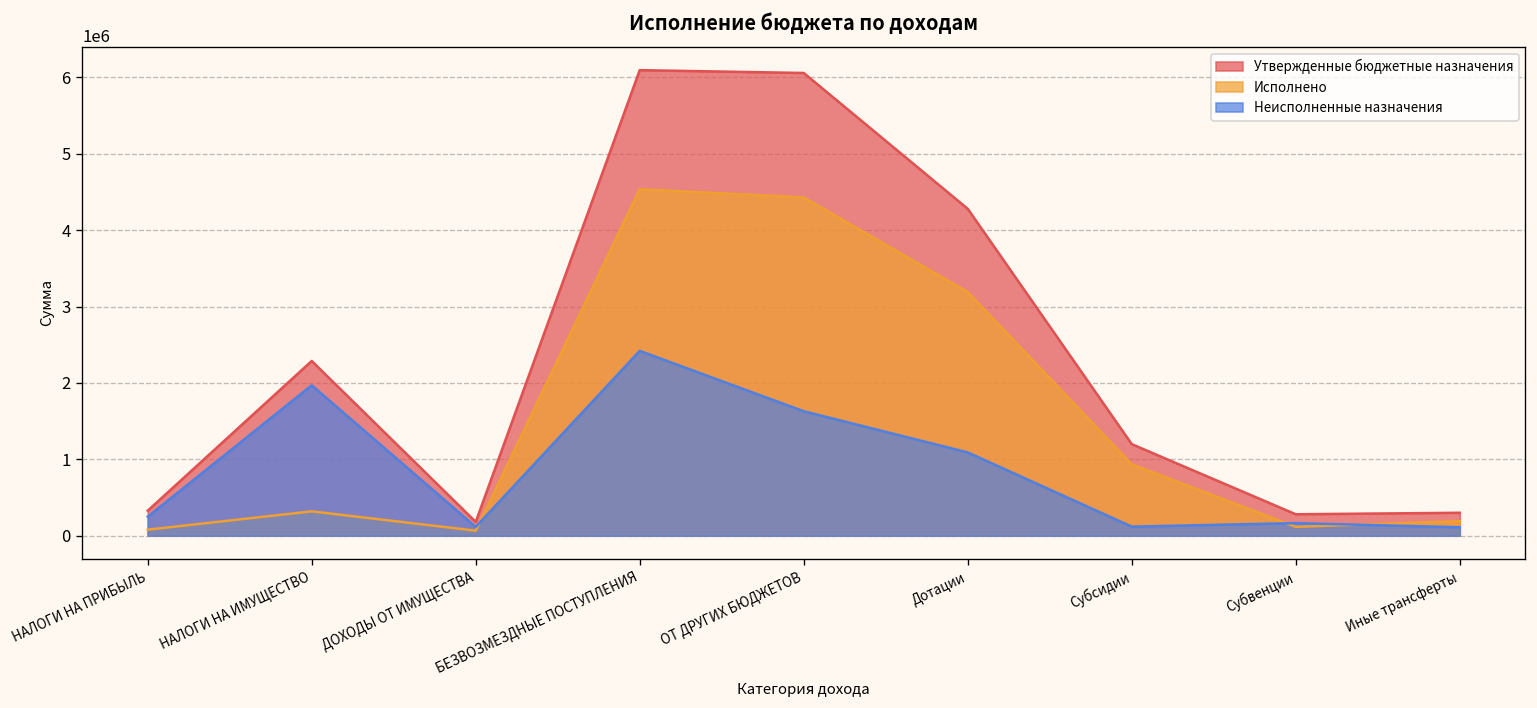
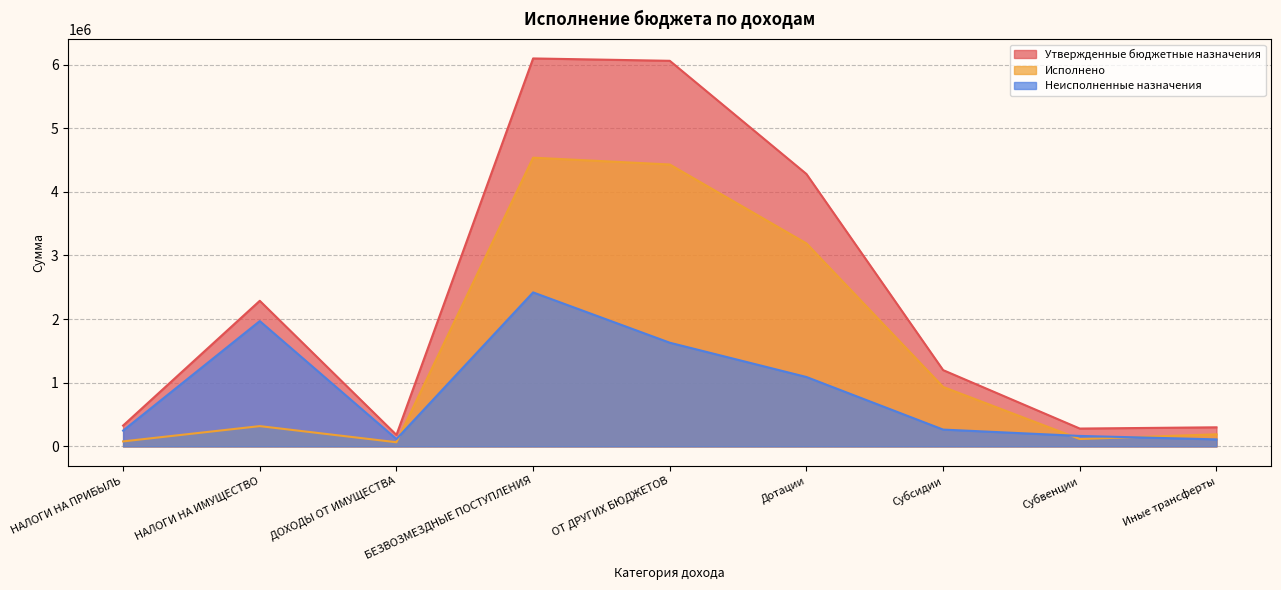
  {
    "Утвержденные бюджетные назначения": {
      "НАЛОГИ НА ПРИБЫЛЬ": 300000,
      "НАЛОГИ НА ИМУЩЕСТВО": 2300000,
      "ДОХОДЫ ОТ ИМУЩЕСТВА": 200000,
      "БЕЗВОЗМЕЗДНЫЕ ПОСТУПЛЕНИЯ": 6100000,
      "ОТ ДРУГИХ БЮДЖЕТОВ": 6100000,
      "Дотации": 4300000,
      "Субсидии": 1200000,
      "Субвенции": 300000,
      "Иные трансферты": 300000
    },
    "Исполнено": {
      "НАЛОГИ НА ПРИБЫЛЬ": 100000,
      "НАЛОГИ НА ИМУЩЕСТВО": 300000,
      "ДОХОДЫ ОТ ИМУЩЕСТВА": 100000,
      "БЕЗВОЗМЕЗДНЫЕ ПОСТУПЛЕНИЯ": 4500000,
      "ОТ ДРУГИХ БЮДЖЕТОВ": 4400000,
      "Дотации": 3200000,
      "Субсидии": 900000,
      "Субвенции": 100000,
      "Иные трансферты": 200000
    },
    "Неисполненные назначения": {
      "НАЛОГИ НА ПРИБЫЛЬ": 200000,
      "НАЛОГИ НА ИМУЩЕСТВО": 2000000,
      "ДОХОДЫ ОТ ИМУЩЕСТВА": 100000,
      "БЕЗВОЗМЕЗДНЫЕ ПОСТУПЛЕНИЯ": 2400000,
      "ОТ ДРУГИХ БЮДЖЕТОВ": 1600000,
      "Дотации": 1100000,
-     "Субсидии": 100000,
+     "Субсидии": 300000,
      "Субвенции": 200000,
      "Иные трансферты": 100000
    }
  }
